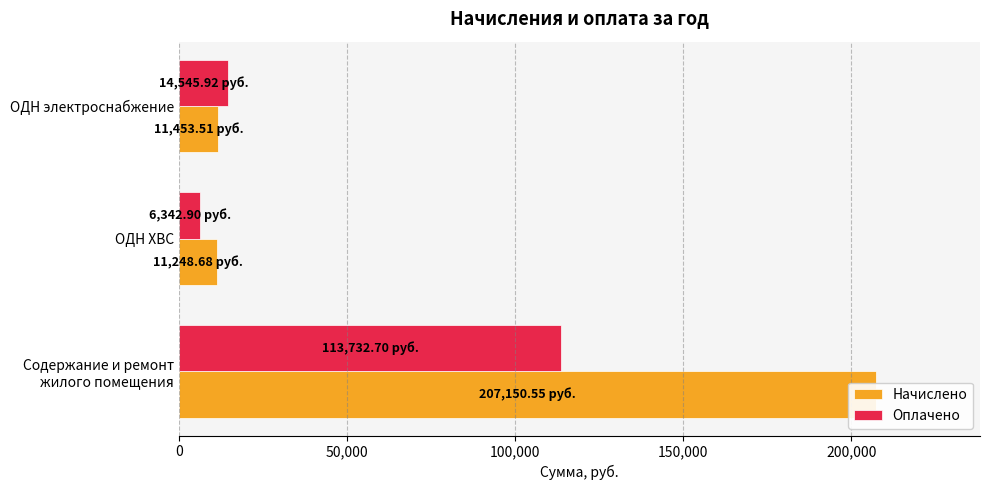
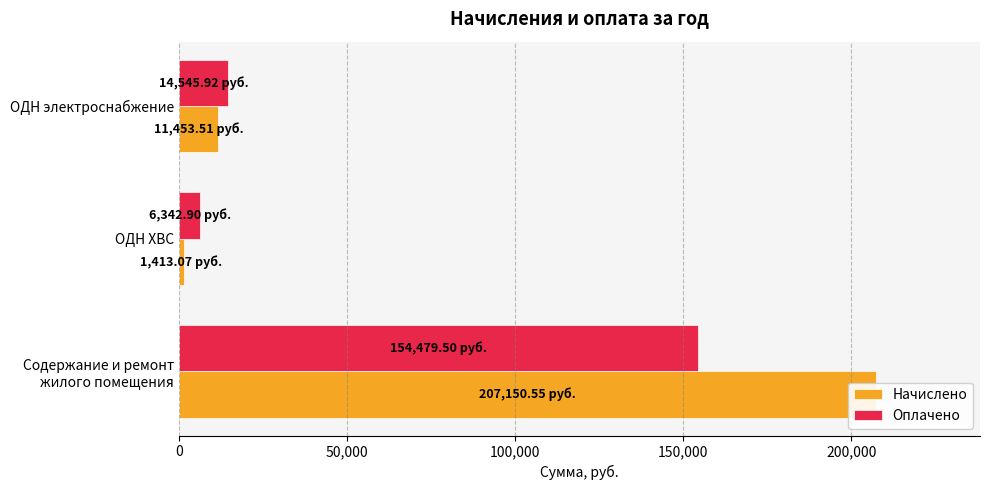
  {
    "Начислено": {
      "ОДН электроснабжение": "11,453.51",
-     "ОДН ХВС": "11,248.68"
+     "ОДН ХВС": "1,413.07"
    },
    "Оплачено": {
      "ОДН электроснабжение": "14,545.92",
      "ОДН ХВС": "6,342.90",
-     "Содержание и ремонт жилого помещения": "113,732.70"
+     "Содержание и ремонт жилого помещения": "154,479.50"
    }
  }
